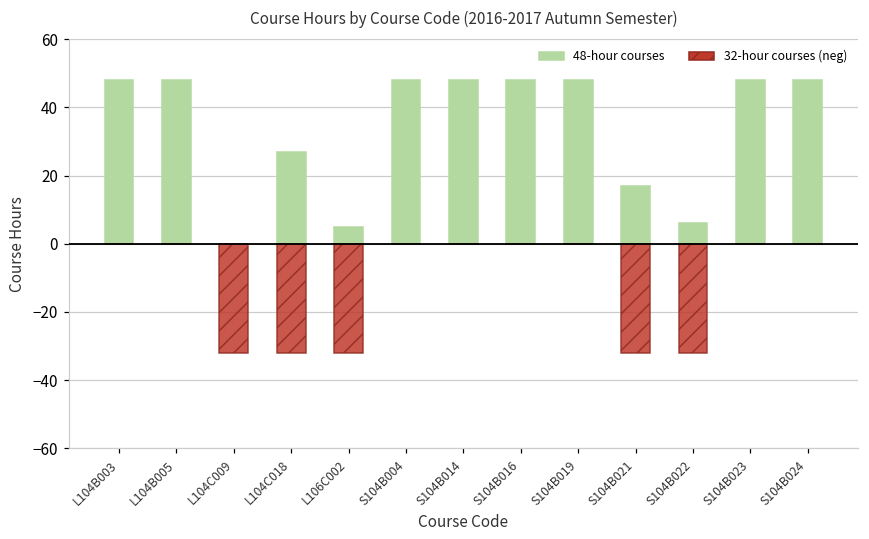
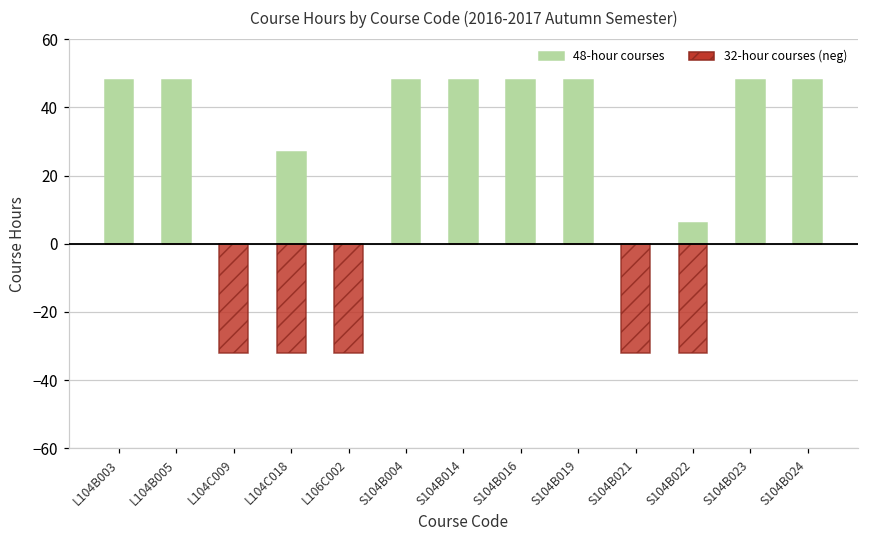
  {
    "48-hour courses": {
      "L104B003": 48,
      "L104B005": 48,
      "L104C009": 0,
      "L104C018": 27,
-     "L106C002": 5,
+     "L106C002": 0,
      "S104B004": 48,
      "S104B014": 48,
      "S104B016": 48,
      "S104B019": 48,
-     "S104B021": 17,
+     "S104B021": 0,
      "S104B022": 6,
      "S104B023": 48,
      "S104B024": 48
    }
  }
